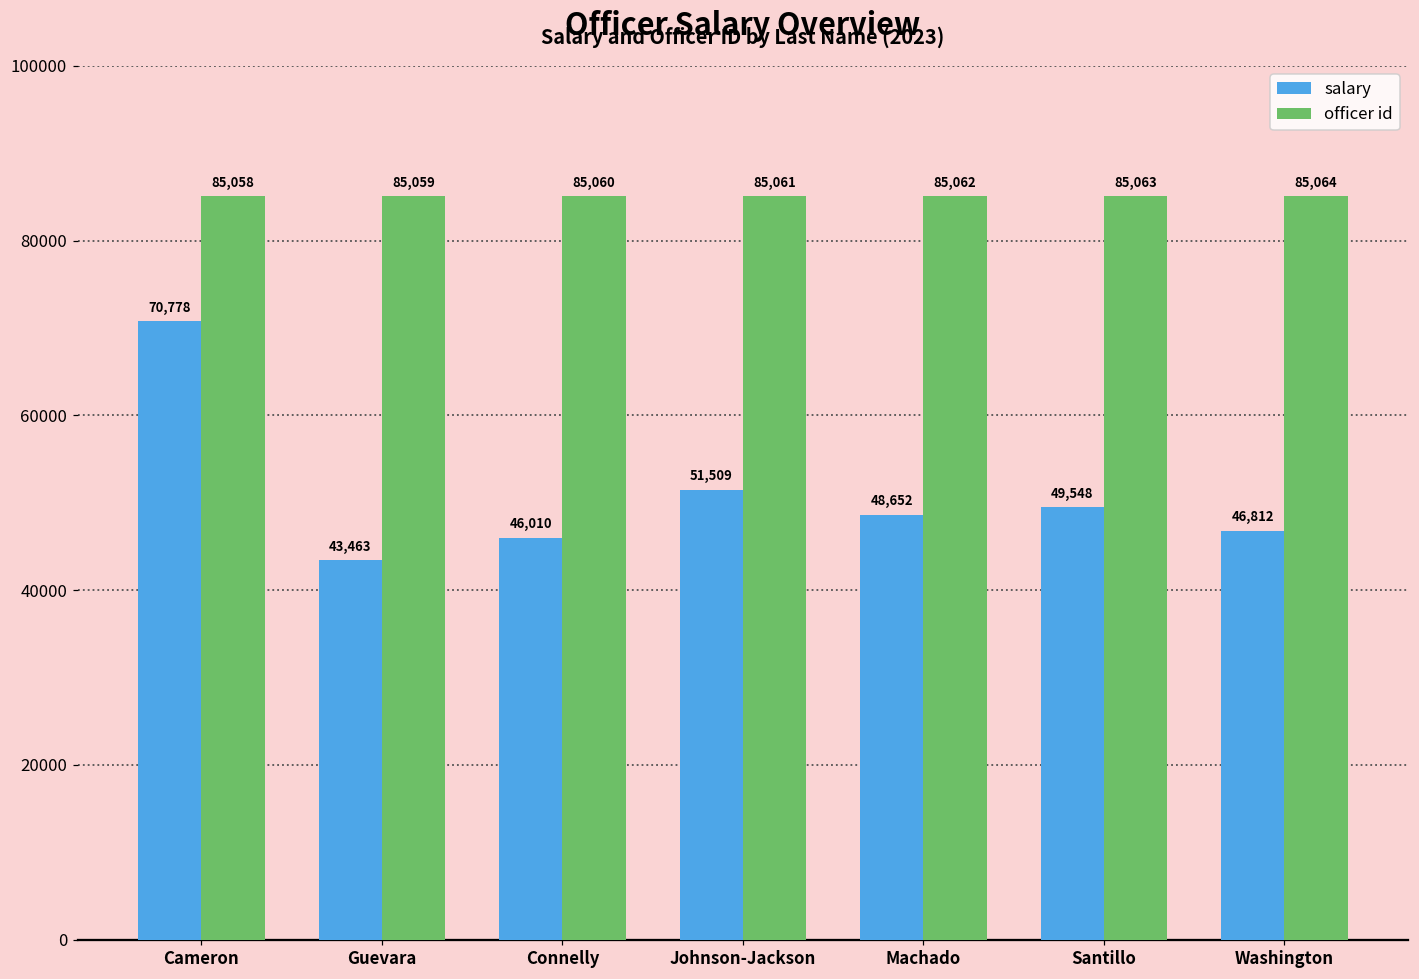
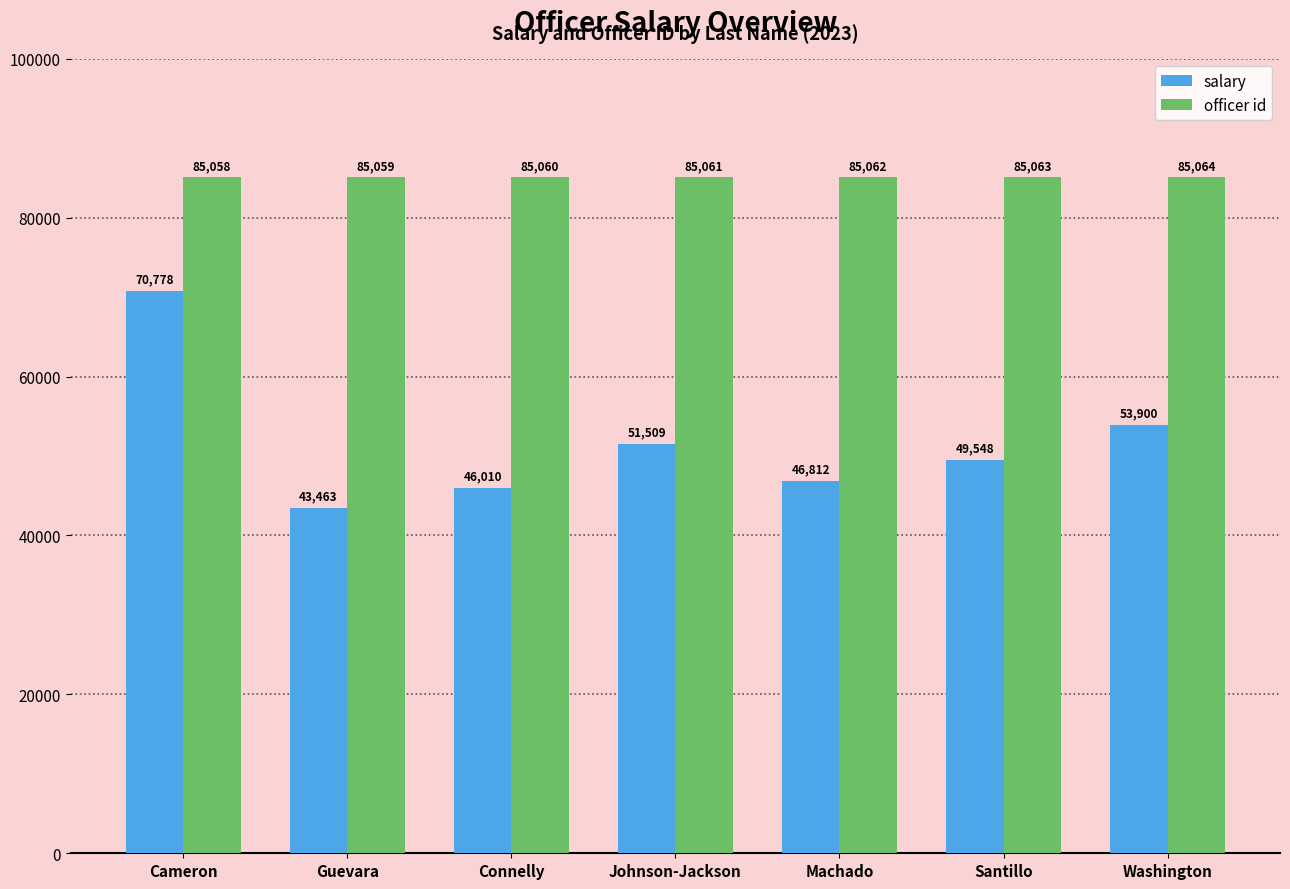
  {
    "salary": {
      "Cameron": "70,778",
      "Guevara": "43,463",
      "Connelly": "46,010",
      "Johnson-Jackson": "51,509",
-     "Machado": "48,652",
+     "Machado": "46,812",
      "Santillo": "49,548",
-     "Washington": "46,812"
+     "Washington": "53,900"
    },
    "officer id": {
      "Cameron": "85,058",
      "Guevara": "85,059",
      "Connelly": "85,060",
      "Johnson-Jackson": "85,061",
      "Machado": "85,062",
      "Santillo": "85,063",
      "Washington": "85,064"
    }
  }
